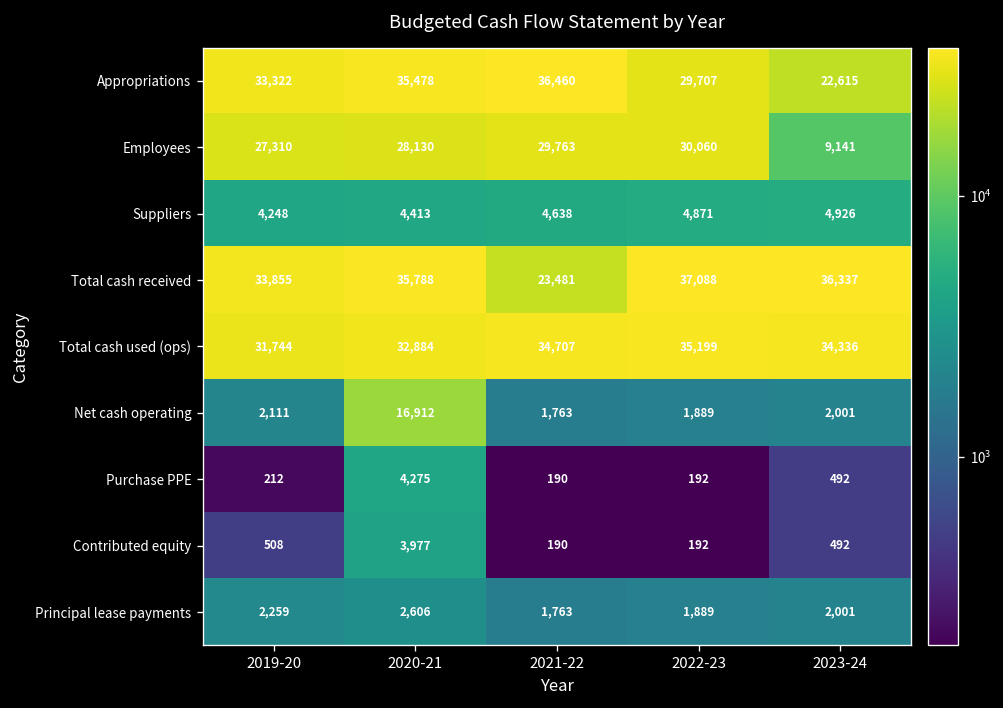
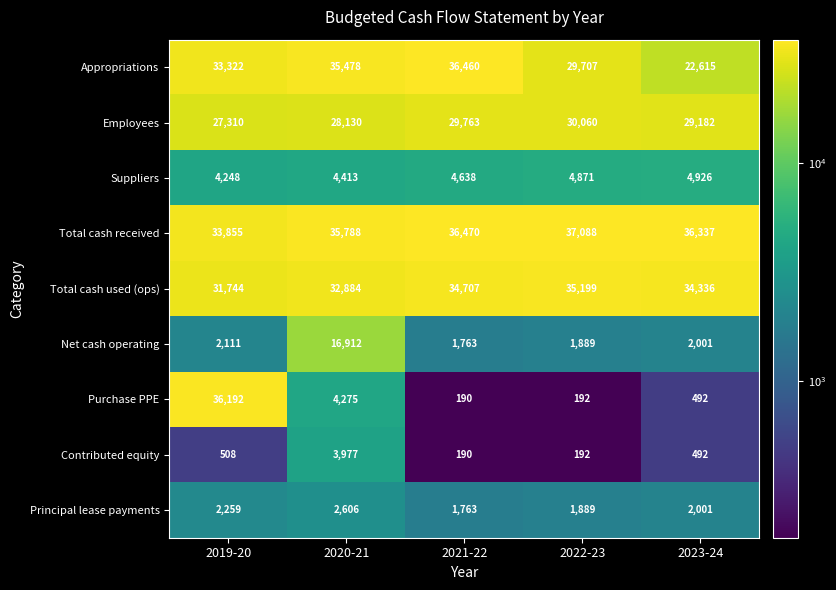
  {
    "Appropriations": {
      "2019-20": "33,322",
      "2020-21": "35,478",
      "2021-22": "36,460",
      "2022-23": "29,707",
      "2023-24": "22,615"
    },
    "Employees": {
      "2019-20": "27,310",
      "2020-21": "28,130",
      "2021-22": "29,763",
      "2022-23": "30,060",
-     "2023-24": "9,141"
+     "2023-24": "29,182"
    },
    "Suppliers": {
      "2019-20": "4,248",
      "2020-21": "4,413",
      "2021-22": "4,638",
      "2022-23": "4,871",
      "2023-24": "4,926"
    },
    "Total cash received": {
      "2019-20": "33,855",
      "2020-21": "35,788",
-     "2021-22": "23,481",
+     "2021-22": "36,470",
      "2022-23": "37,088",
      "2023-24": "36,337"
    },
    "Total cash used (ops)": {
      "2019-20": "31,744",
      "2020-21": "32,884",
      "2021-22": "34,707",
      "2022-23": "35,199",
      "2023-24": "34,336"
    },
    "Net cash operating": {
      "2019-20": "2,111",
      "2020-21": "16,912",
      "2021-22": "1,763",
      "2022-23": "1,889",
      "2023-24": "2,001"
    },
    "Purchase PPE": {
-     "2019-20": "212",
+     "2019-20": "36,192",
      "2020-21": "4,275",
      "2021-22": "190",
      "2022-23": "192",
      "2023-24": "492"
    },
    "Contributed equity": {
      "2019-20": "508",
      "2020-21": "3,977",
      "2021-22": "190",
      "2022-23": "192",
      "2023-24": "492"
    },
    "Principal lease payments": {
      "2019-20": "2,259",
      "2020-21": "2,606",
      "2021-22": "1,763",
      "2022-23": "1,889",
      "2023-24": "2,001"
    }
  }
